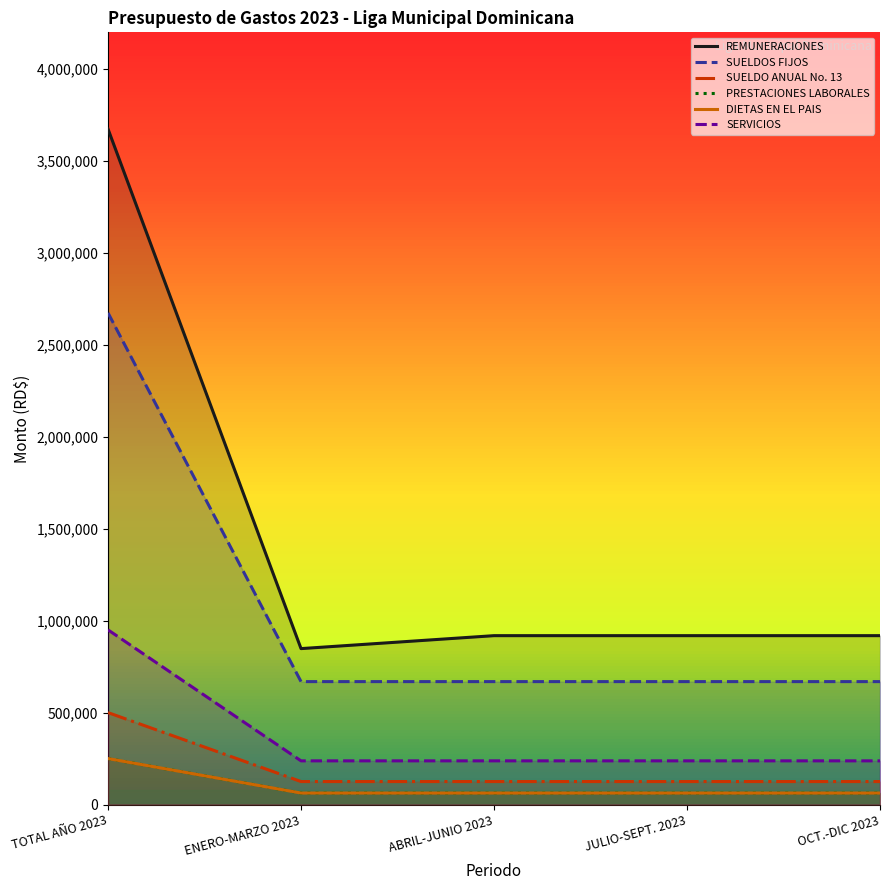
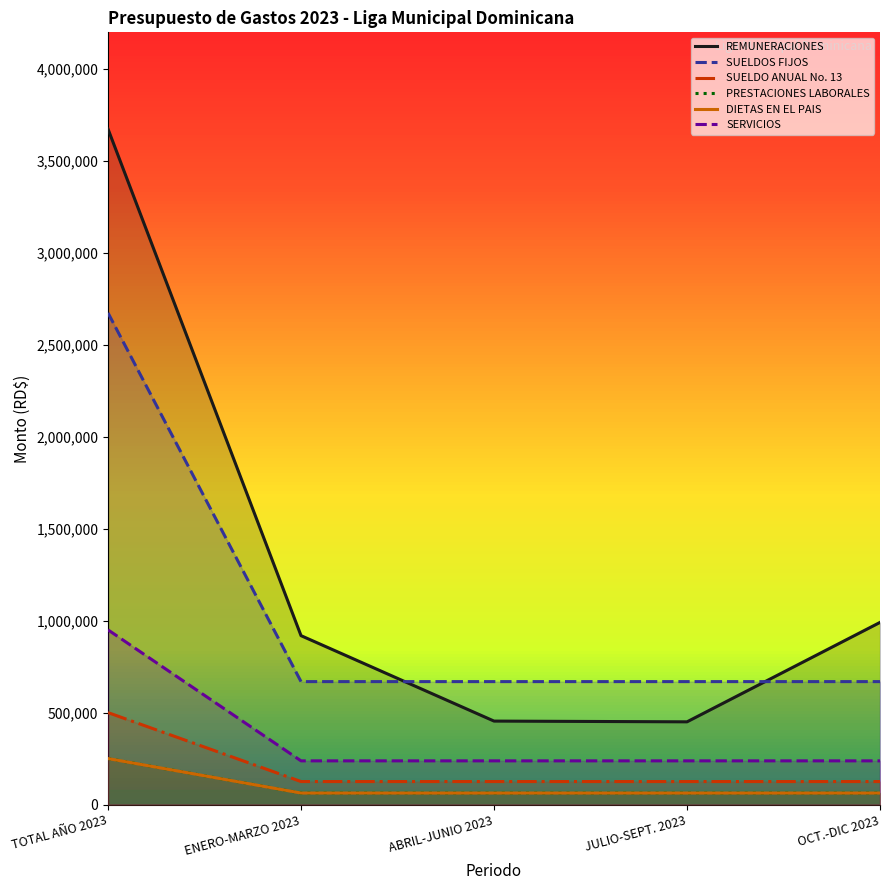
  {
    "REMUNERACIONES": {
      "TOTAL AÑO 2023": "3,670,000",
-     "ENERO-MARZO 2023": "850,000",
-     "ABRIL-JUNIO 2023": "920,000",
-     "JULIO-SEPT. 2023": "920,000",
-     "OCT.-DIC 2023": "920,000"
+     "ENERO-MARZO 2023": "920,000",
+     "ABRIL-JUNIO 2023": "450,000",
+     "JULIO-SEPT. 2023": "450,000",
+     "OCT.-DIC 2023": "990,000"
    },
    "SUELDOS FIJOS": {
      "TOTAL AÑO 2023": "2,670,000",
      "ENERO-MARZO 2023": "670,000",
      "ABRIL-JUNIO 2023": "670,000",
      "JULIO-SEPT. 2023": "670,000",
      "OCT.-DIC 2023": "670,000"
    },
    "SERVICIOS": {
      "TOTAL AÑO 2023": "950,000",
      "ENERO-MARZO 2023": "240,000",
      "ABRIL-JUNIO 2023": "240,000",
      "JULIO-SEPT. 2023": "240,000",
      "OCT.-DIC 2023": "240,000"
    }
  }
